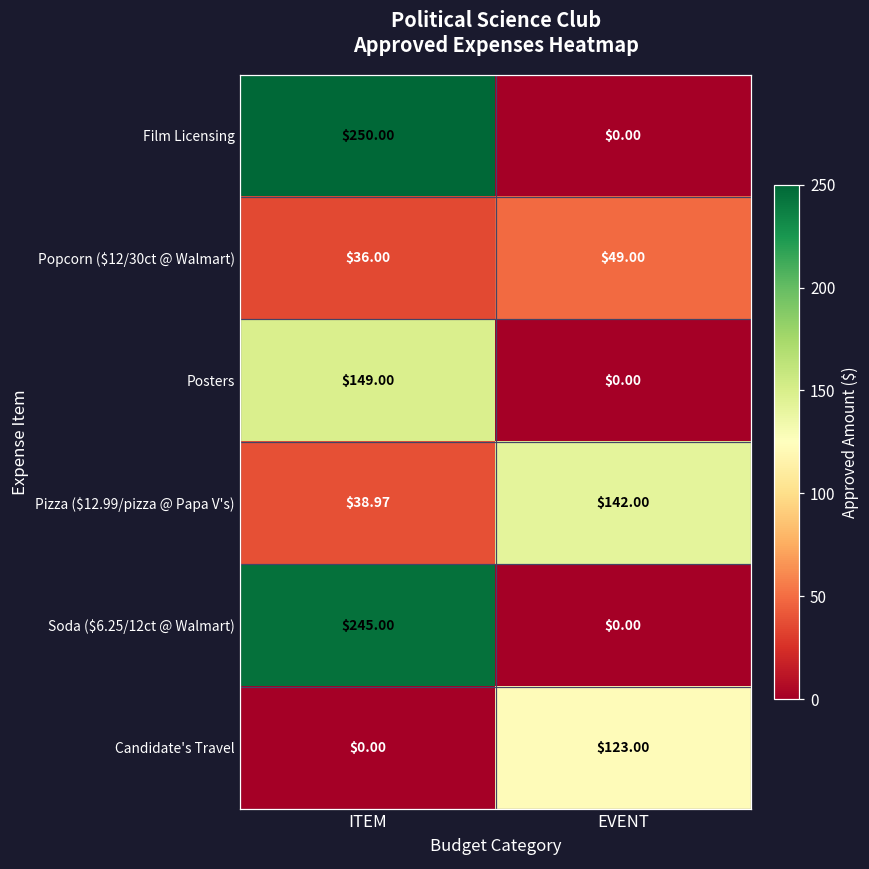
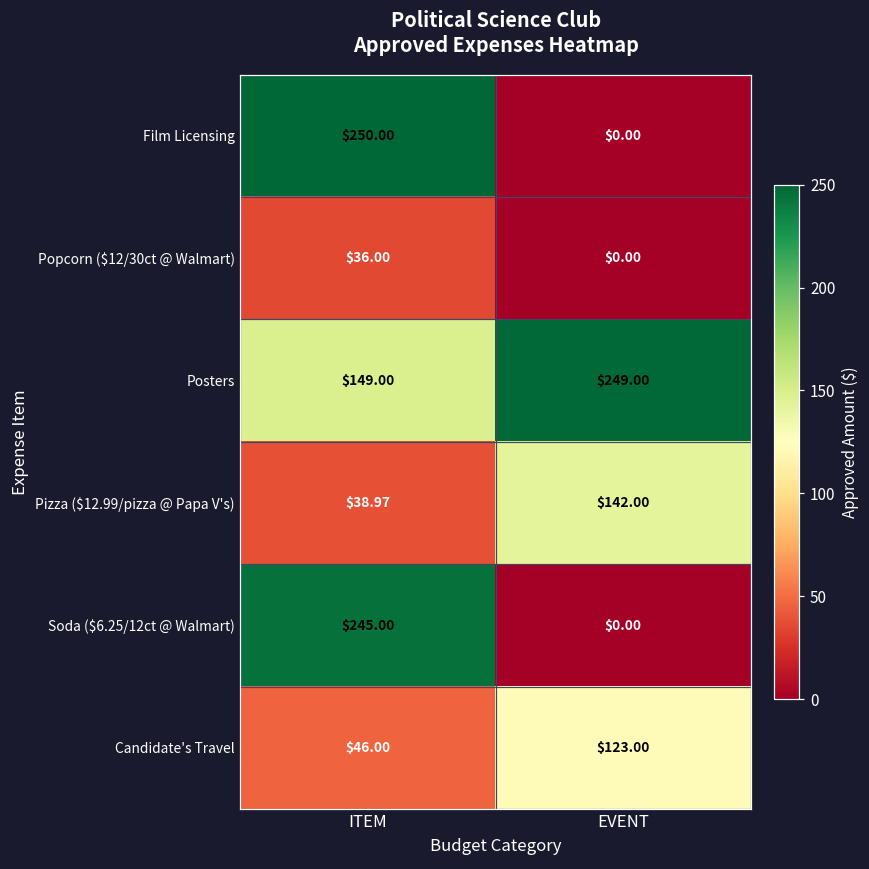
  {
    "Film Licensing": {
      "ITEM": "$250.00",
      "EVENT": "$0.00"
    },
    "Popcorn ($12/30ct @ Walmart)": {
      "ITEM": "$36.00",
-     "EVENT": "$49.00"
+     "EVENT": "$0.00"
    },
    "Posters": {
      "ITEM": "$149.00",
-     "EVENT": "$0.00"
+     "EVENT": "$249.00"
    },
    "Pizza ($12.99/pizza @ Papa V's)": {
      "ITEM": "$38.97",
      "EVENT": "$142.00"
    },
    "Soda ($6.25/12ct @ Walmart)": {
      "ITEM": "$245.00",
      "EVENT": "$0.00"
    },
    "Candidate's Travel": {
-     "ITEM": "$0.00",
+     "ITEM": "$46.00",
      "EVENT": "$123.00"
    }
  }
